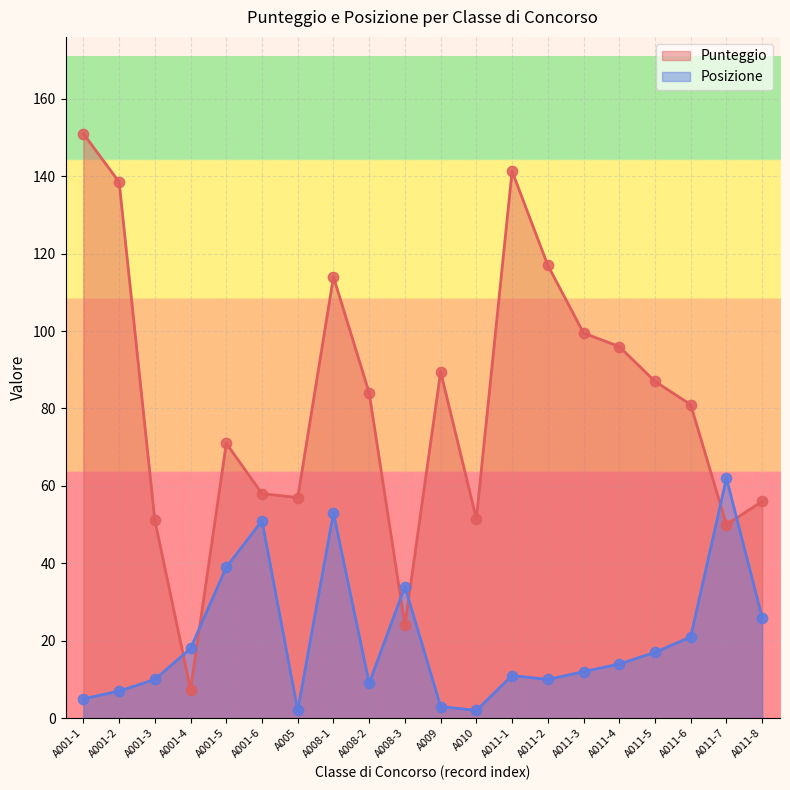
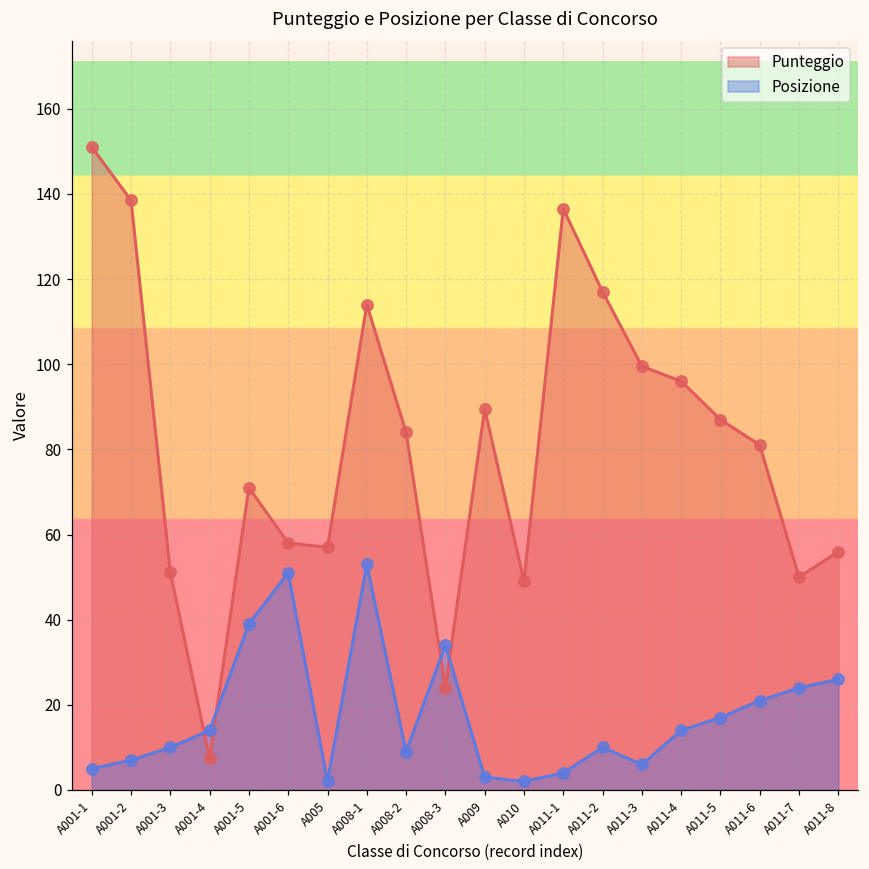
  {
    "Punteggio": {
      "A001-1": 151,
      "A001-2": 139,
      "A001-3": 51,
      "A001-4": 7,
      "A001-5": 71,
      "A001-6": 58,
      "A005": 57,
      "A008-1": 114,
      "A008-2": 84,
      "A008-3": 24,
      "A009": 90,
-     "A010": 52,
-     "A011-1": 141,
+     "A010": 49,
+     "A011-1": 137,
      "A011-2": 117,
      "A011-3": 100,
      "A011-4": 96,
      "A011-5": 87,
      "A011-6": 81,
      "A011-7": 50,
      "A011-8": 56
    },
    "Posizione": {
      "A001-1": 5,
      "A001-2": 7,
      "A001-3": 10,
-     "A001-4": 18,
+     "A001-4": 14,
      "A001-5": 39,
      "A001-6": 51,
      "A005": 2,
      "A008-1": 53,
      "A008-2": 9,
      "A008-3": 34,
      "A009": 3,
      "A010": 2,
-     "A011-1": 11,
+     "A011-1": 4,
      "A011-2": 10,
-     "A011-3": 12,
+     "A011-3": 6,
      "A011-4": 14,
      "A011-5": 17,
      "A011-6": 21,
-     "A011-7": 62,
+     "A011-7": 24,
      "A011-8": 26
    }
  }
